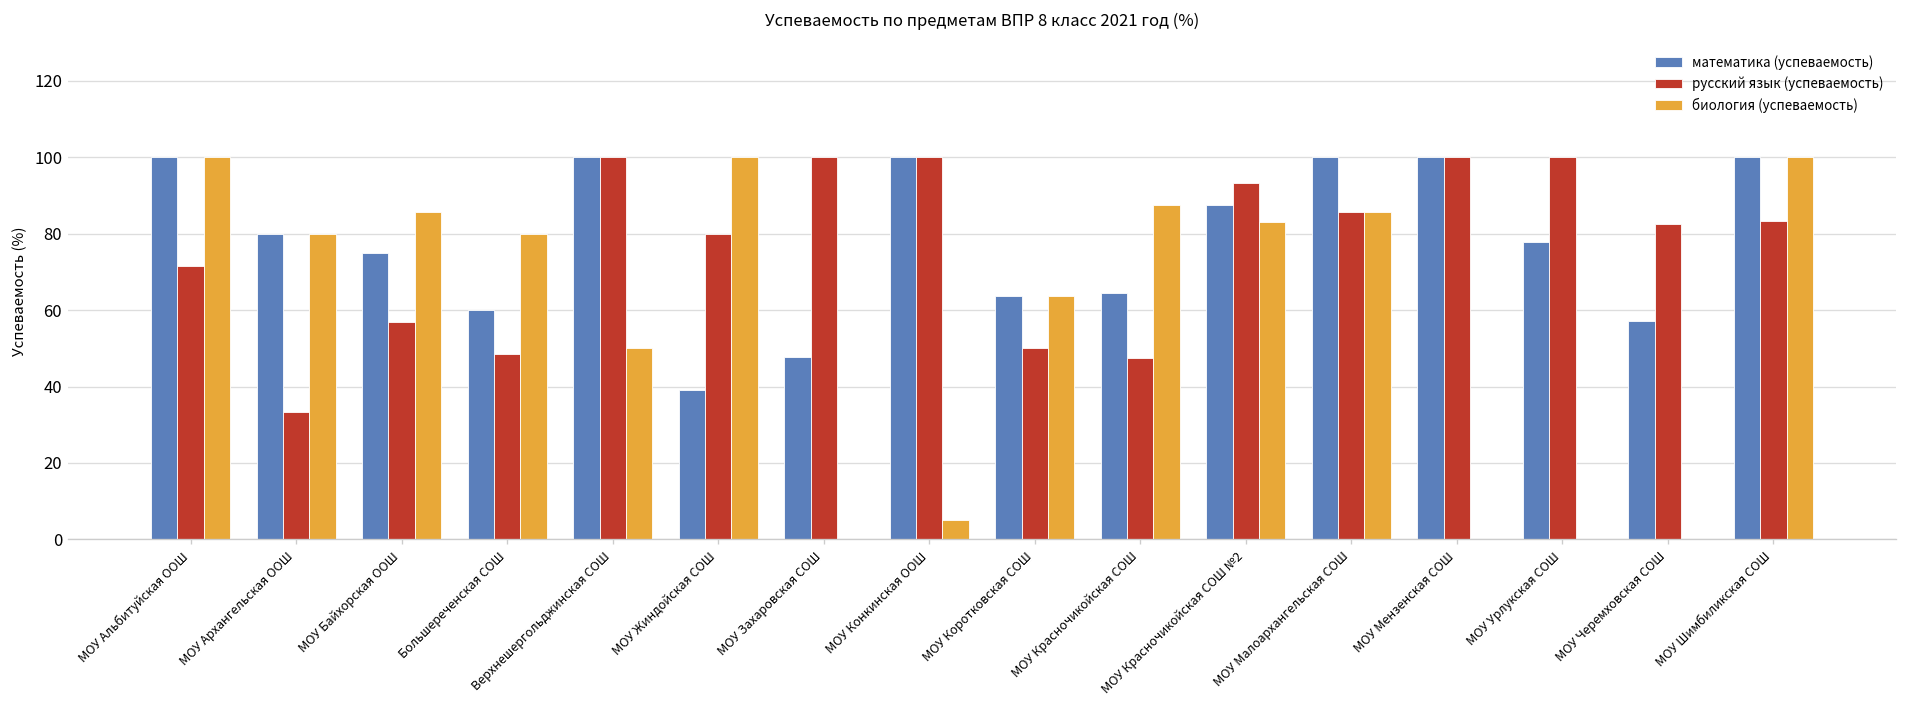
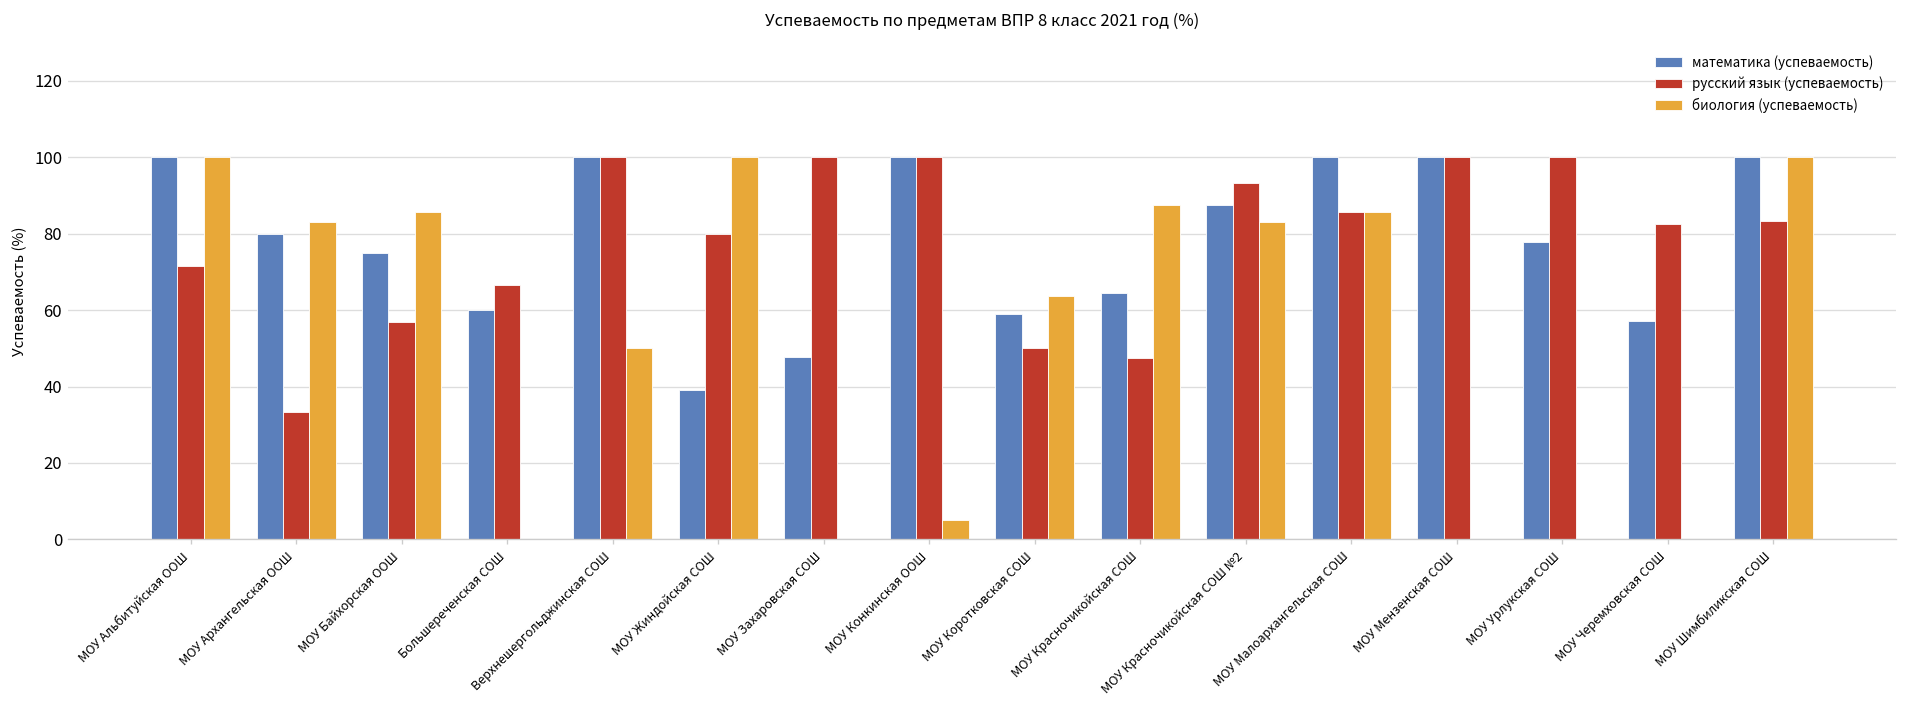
  {
    "математика (успеваемость)": {
      "МОУ Альбитуйская ООШ": 100,
      "МОУ Архангельская ООШ": 80,
      "МОУ Байхорская ООШ": 75,
      "Большереченская СОШ": 60,
      "Верхнешергольджинская СОШ": 100,
      "МОУ Жиндойская СОШ": 39,
      "МОУ Захаровская СОШ": 48,
      "МОУ Конкинская ООШ": 100,
-     "МОУ Коротковская СОШ": 64,
+     "МОУ Коротковская СОШ": 59,
      "МОУ Красночикойская СОШ": 64,
      "МОУ Красночикойская СОШ №2": 88,
      "МОУ Малоархангельская СОШ": 100,
      "МОУ Мензенская СОШ": 100,
      "МОУ Урлукская СОШ": 78,
      "МОУ Черемховская СОШ": 57,
      "МОУ Шимбиликская СОШ": 100
    },
    "русский язык (успеваемость)": {
      "МОУ Альбитуйская ООШ": 71,
      "МОУ Архангельская ООШ": 33,
      "МОУ Байхорская ООШ": 57,
-     "Большереченская СОШ": 49,
+     "Большереченская СОШ": 67,
      "Верхнешергольджинская СОШ": 100,
      "МОУ Жиндойская СОШ": 80,
      "МОУ Захаровская СОШ": 100,
      "МОУ Конкинская ООШ": 100,
      "МОУ Коротковская СОШ": 50,
      "МОУ Красночикойская СОШ": 47,
      "МОУ Красночикойская СОШ №2": 93,
      "МОУ Малоархангельская СОШ": 86,
      "МОУ Мензенская СОШ": 100,
      "МОУ Урлукская СОШ": 100,
      "МОУ Черемховская СОШ": 83,
      "МОУ Шимбиликская СОШ": 83
    },
    "биология (успеваемость)": {
      "МОУ Альбитуйская ООШ": 100,
-     "МОУ Архангельская ООШ": 80,
+     "МОУ Архангельская ООШ": 83,
      "МОУ Байхорская ООШ": 86,
-     "Большереченская СОШ": 80,
+     "Большереченская СОШ": 0,
      "Верхнешергольджинская СОШ": 50,
      "МОУ Жиндойская СОШ": 100,
      "МОУ Захаровская СОШ": 0,
      "МОУ Конкинская ООШ": 5,
      "МОУ Коротковская СОШ": 64,
      "МОУ Красночикойская СОШ": 88,
      "МОУ Красночикойская СОШ №2": 83,
      "МОУ Малоархангельская СОШ": 86,
      "МОУ Мензенская СОШ": 0,
      "МОУ Урлукская СОШ": 0,
      "МОУ Черемховская СОШ": 0,
      "МОУ Шимбиликская СОШ": 100
    }
  }
